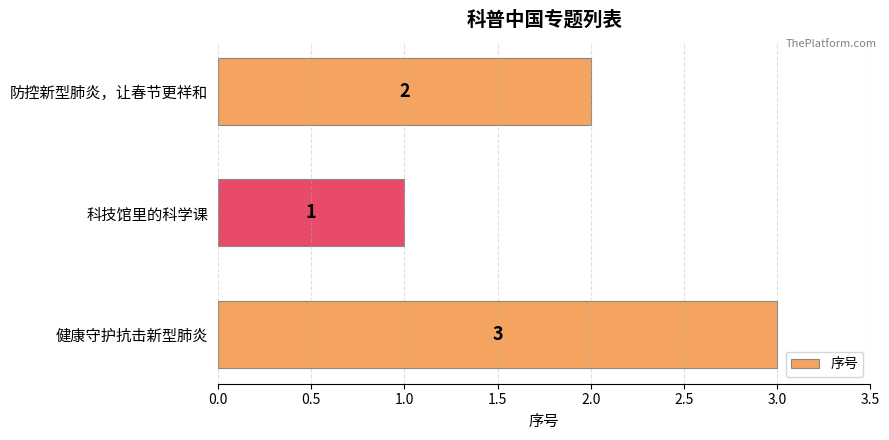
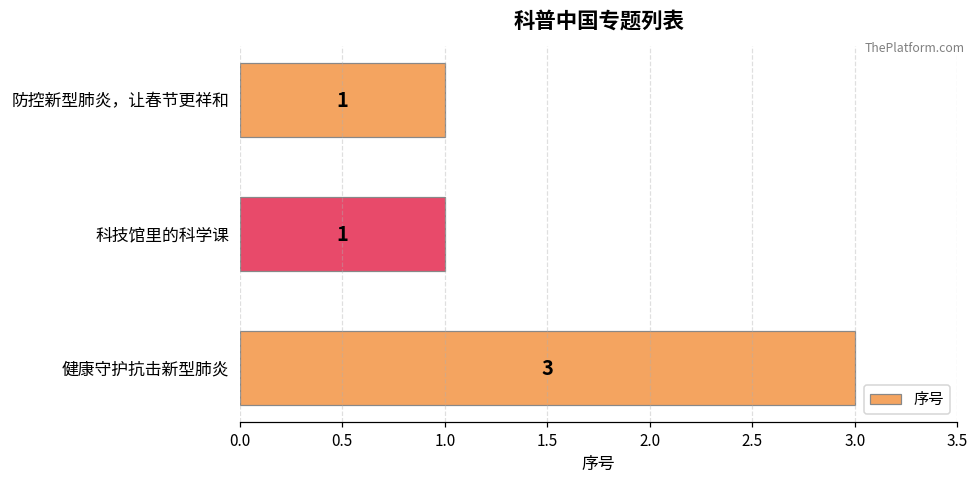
  {
-   "防控新型肺炎，让春节更祥和": 2,
+   "防控新型肺炎，让春节更祥和": 1,
    "科技馆里的科学课": 1,
    "健康守护抗击新型肺炎": 3
  }
